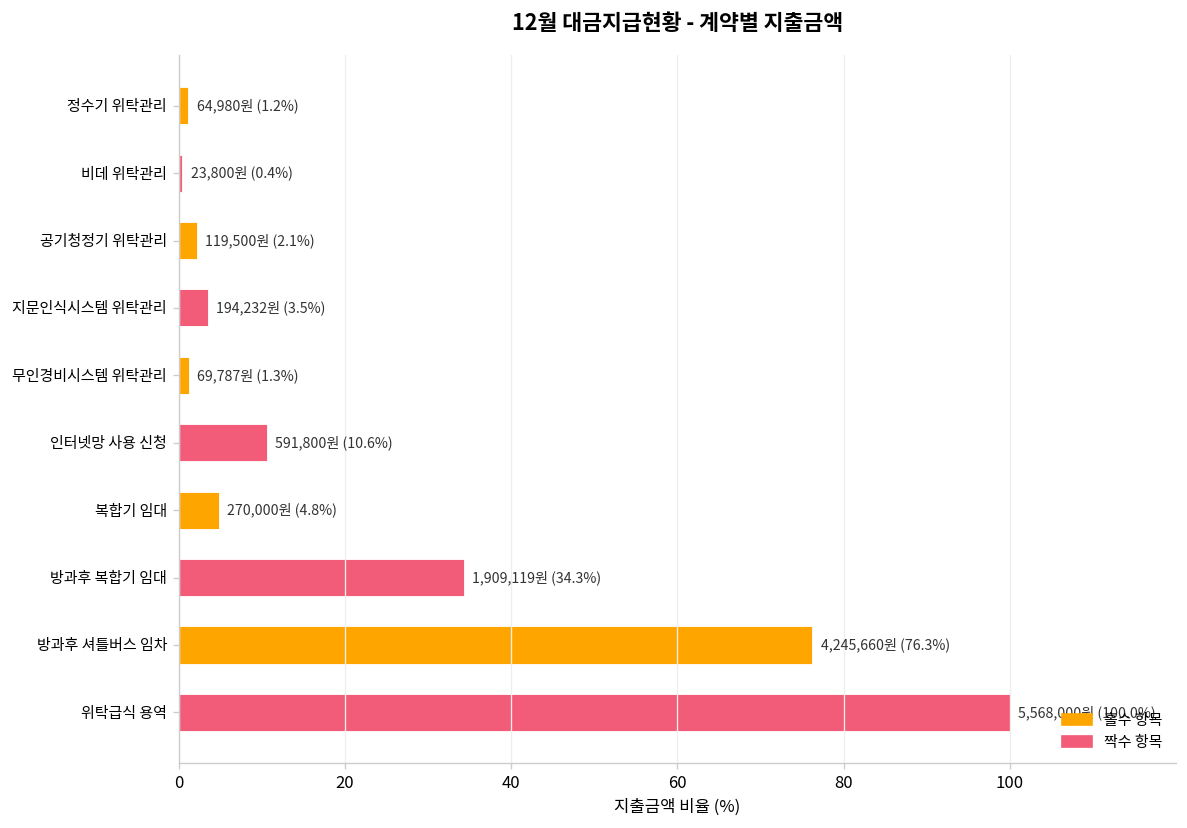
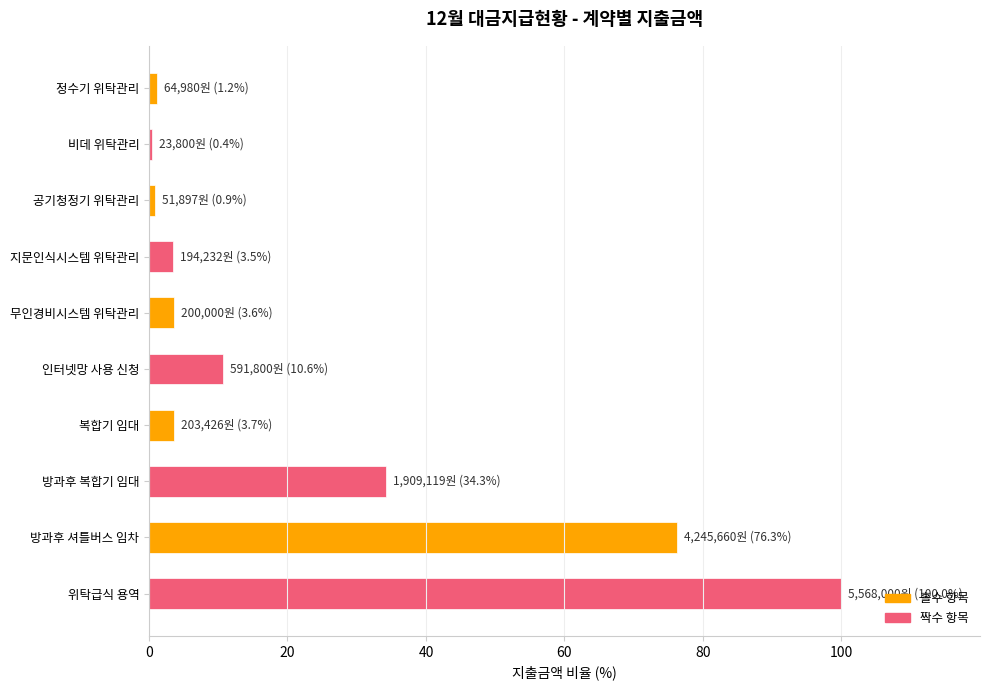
  {
    "정수기 위탁관리": "(1.2%)",
    "비데 위탁관리": "(0.4%)",
-   "공기청정기 위탁관리": "119,500원 (2.1%)",
+   "공기청정기 위탁관리": "51,897원 (0.9%)",
    "지문인식시스템 위탁관리": "(3.5%)",
-   "무인경비시스템 위탁관리": "69,787원 (1.3%)",
+   "무인경비시스템 위탁관리": "200,000원 (3.6%)",
    "인터넷망 사용 신청": "(10.6%)",
-   "복합기 임대": "270,000원 (4.8%)",
+   "복합기 임대": "203,426원 (3.7%)",
    "방과후 복합기 임대": "(34.3%)",
    "방과후 셔틀버스 임차": "(76.3%)",
    "위탁급식 용역": "(100.0%)"
  }
